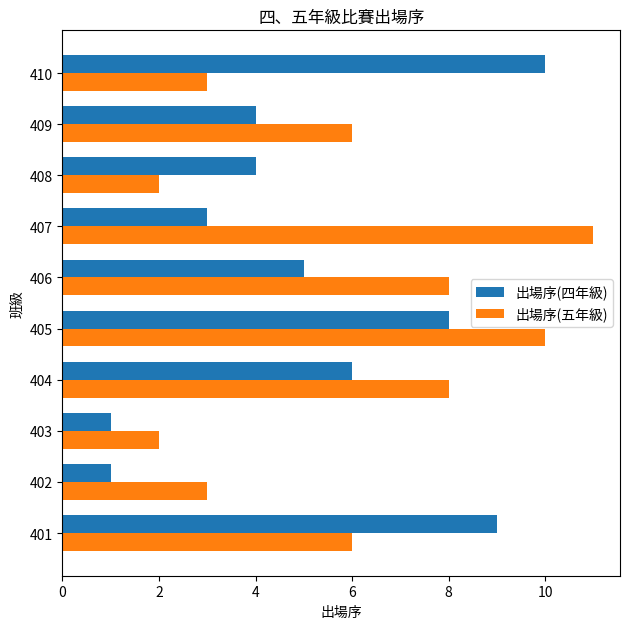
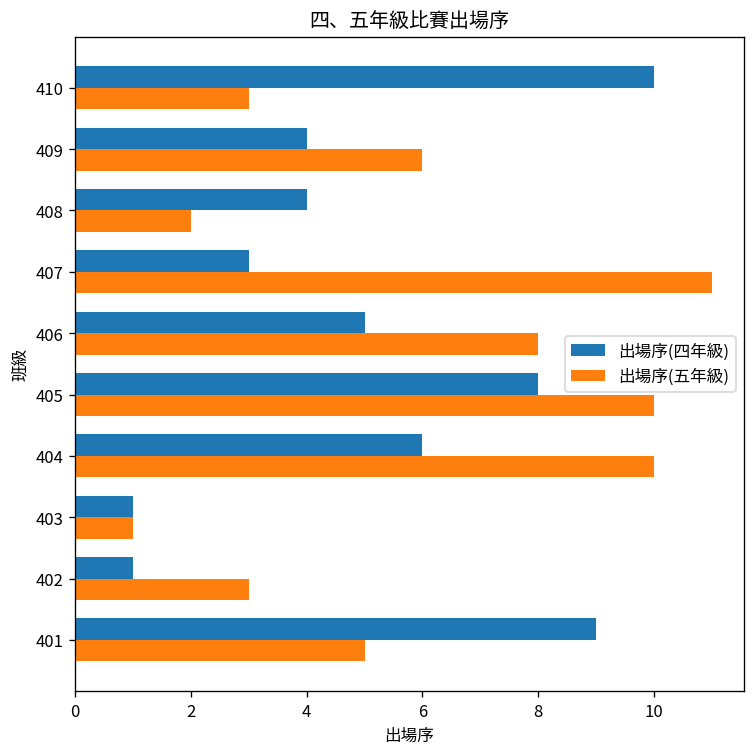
  {
    "出場序(四年級)": {
      "410": 10,
      "409": 4,
      "408": 4,
      "407": 3,
      "406": 5,
      "405": 8,
      "404": 6,
      "403": 1,
      "402": 1,
      "401": 9
    },
    "出場序(五年級)": {
      "410": 3,
      "409": 6,
      "408": 2,
      "407": 11,
      "406": 8,
      "405": 10,
-     "404": 8,
-     "403": 2,
+     "404": 10,
+     "403": 1,
      "402": 3,
-     "401": 6
+     "401": 5
    }
  }
